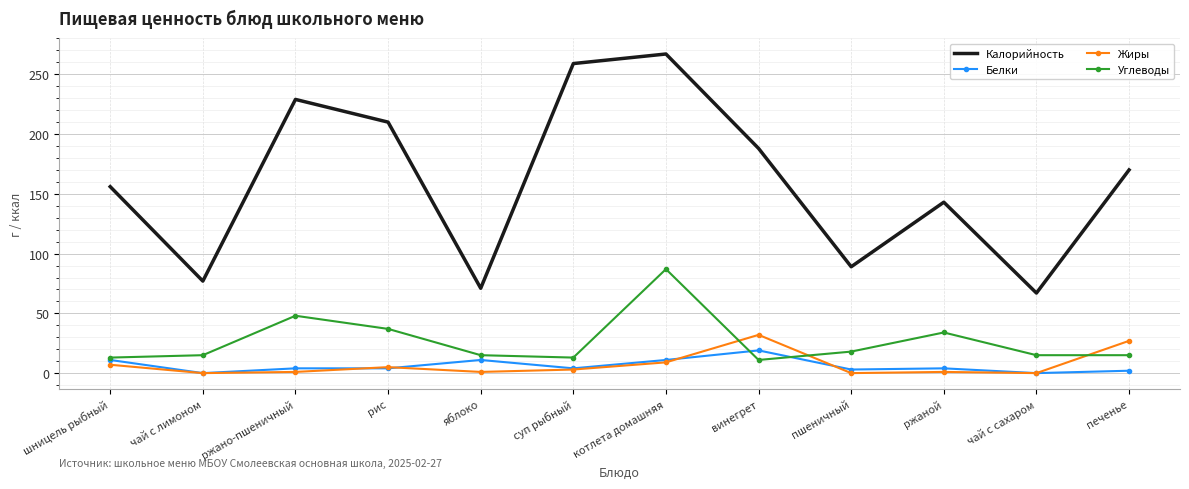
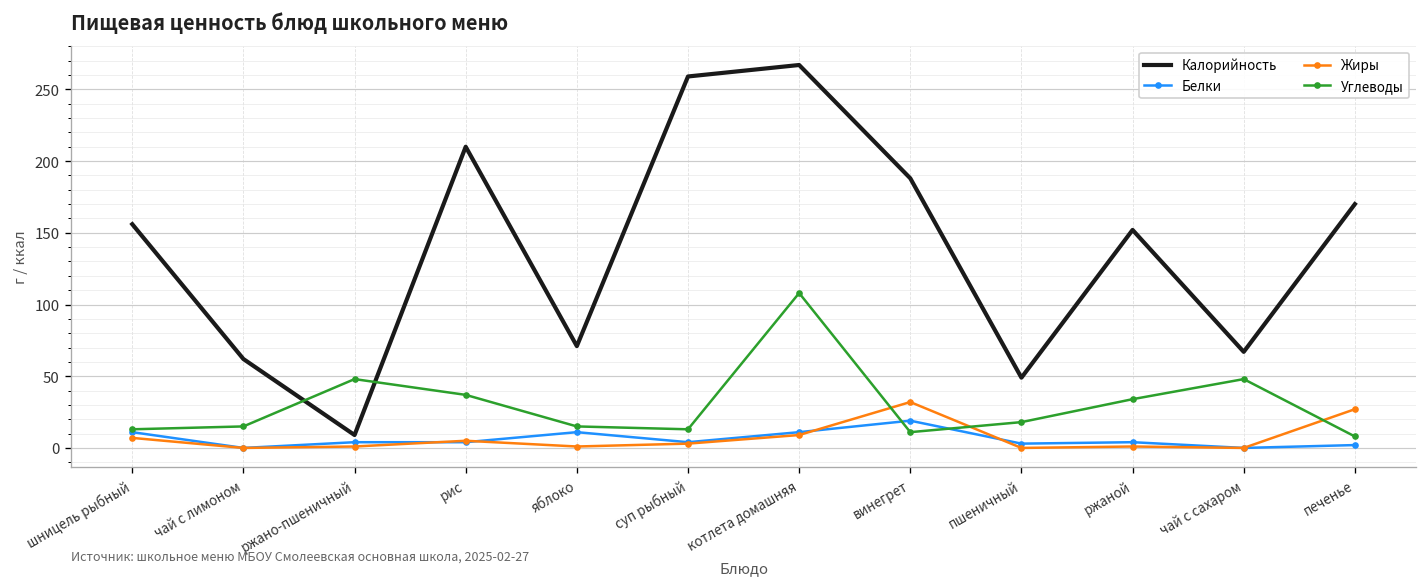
  {
    "Калорийность": {
      "шницель рыбный": 156,
-     "чай с лимоном": 77,
-     "ржано-пшеничный": 229,
+     "чай с лимоном": 62,
+     "ржано-пшеничный": 9,
      "рис": 210,
      "яблоко": 71,
      "суп рыбный": 259,
      "котлета домашняя": 267,
      "винегрет": 188,
-     "пшеничный": 89,
-     "ржаной": 143,
+     "пшеничный": 49,
+     "ржаной": 152,
      "чай с сахаром": 67,
      "печенье": 170
    },
    "Белки": {
      "ржано-пшеничный": 4,
      "яблоко": 11,
      "винегрет": 19,
      "пшеничный": 3,
      "ржаной": 4,
      "печенье": 2
    },
    "Жиры": {
      "шницель рыбный": 7,
      "ржано-пшеничный": 1,
      "яблоко": 1,
      "винегрет": 32,
      "пшеничный": 0,
      "ржаной": 1,
      "печенье": 27
    },
    "Углеводы": {
      "чай с лимоном": 15,
      "ржано-пшеничный": 48,
      "рис": 37,
      "яблоко": 15,
      "суп рыбный": 13,
-     "котлета домашняя": 87,
+     "котлета домашняя": 108,
      "винегрет": 11,
      "пшеничный": 18,
      "ржаной": 34,
-     "чай с сахаром": 15,
-     "печенье": 15
+     "чай с сахаром": 48,
+     "печенье": 8
    }
  }
